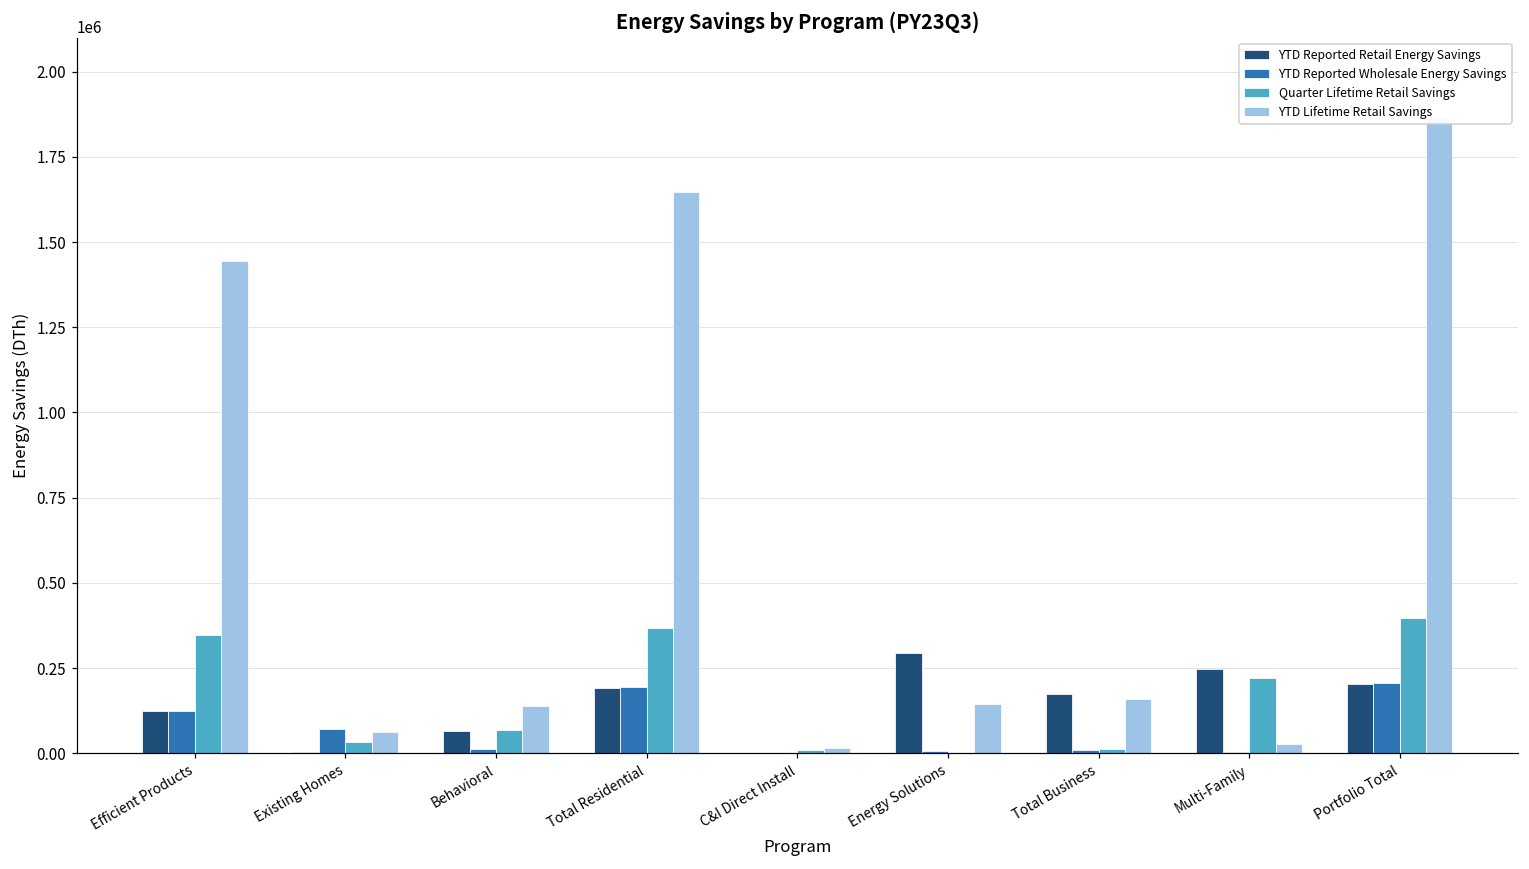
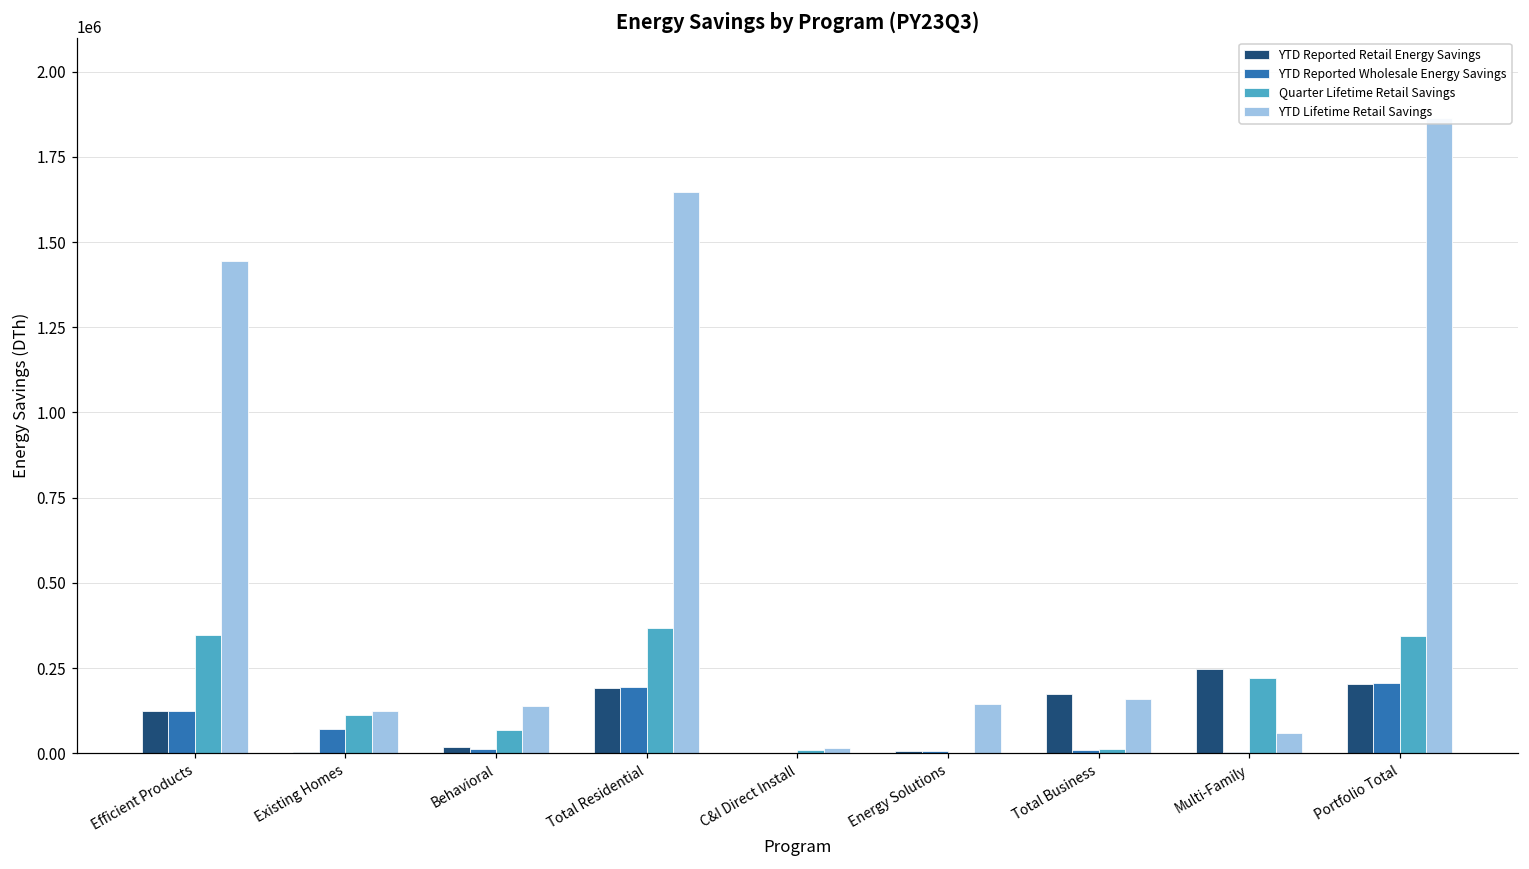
  {
    "YTD Reported Retail Energy Savings": {
      "Efficient Products": 120000,
-     "Behavioral": 70000,
+     "Behavioral": 20000,
      "Total Residential": 190000,
-     "Energy Solutions": 290000,
+     "Energy Solutions": 10000,
      "Total Business": 170000,
      "Multi-Family": 250000,
      "Portfolio Total": 200000
    },
    "YTD Reported Wholesale Energy Savings": {
      "Efficient Products": 120000,
      "Existing Homes": 70000,
      "Behavioral": 10000,
      "Total Residential": 190000,
      "Total Business": 10000,
      "Portfolio Total": 210000
    },
    "Quarter Lifetime Retail Savings": {
      "Efficient Products": 350000,
-     "Existing Homes": 30000,
+     "Existing Homes": 110000,
      "Behavioral": 70000,
      "Total Residential": 370000,
      "C&I Direct Install": 10000,
      "Total Business": 10000,
      "Multi-Family": 220000,
-     "Portfolio Total": 400000
+     "Portfolio Total": 340000
    },
    "YTD Lifetime Retail Savings": {
      "Efficient Products": 1440000,
-     "Existing Homes": 60000,
+     "Existing Homes": 120000,
      "Behavioral": 140000,
      "Total Residential": 1650000,
      "C&I Direct Install": 10000,
      "Energy Solutions": 140000,
      "Total Business": 160000,
-     "Multi-Family": 30000,
+     "Multi-Family": 60000,
      "Portfolio Total": 1860000
    }
  }
